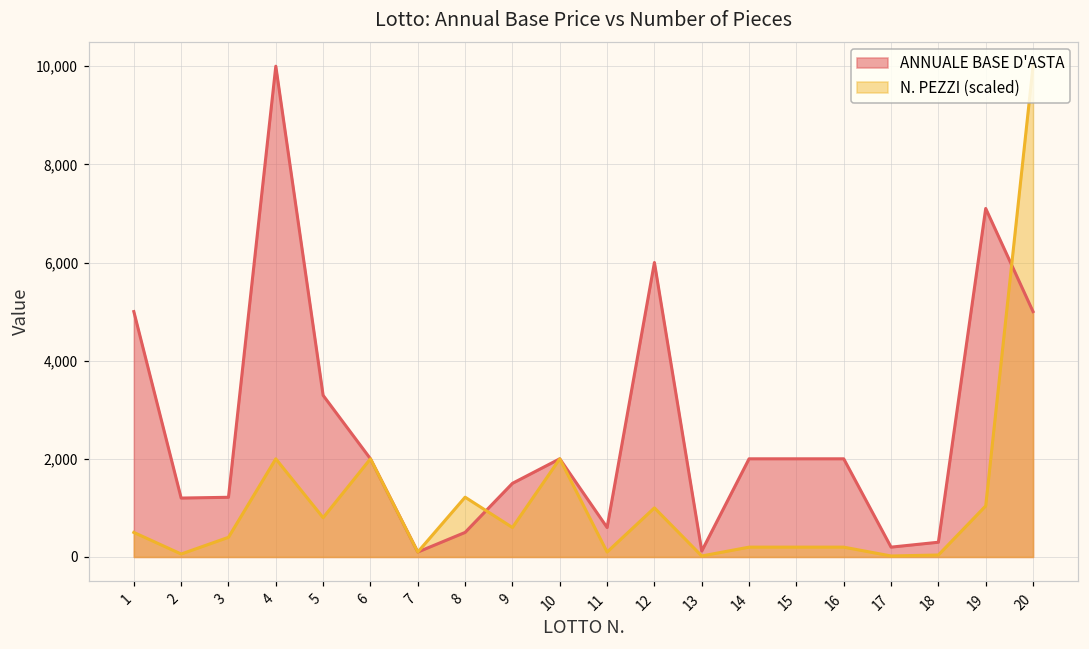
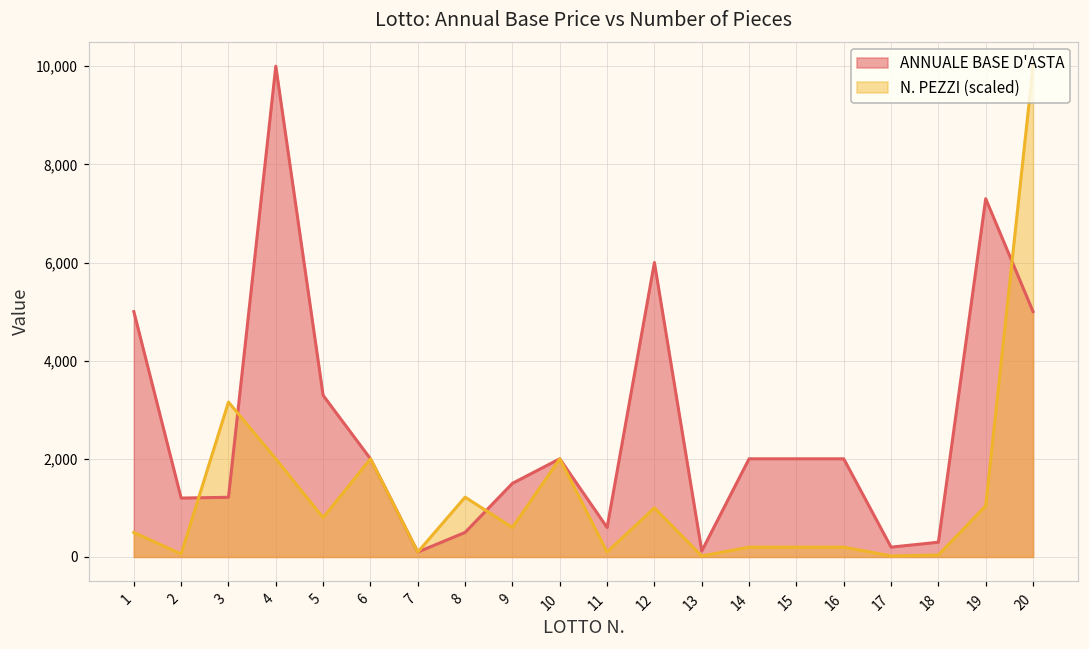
  {
    "ANNUALE BASE D'ASTA": {
      "1": "5,000",
      "2": "1,200",
      "3": "1,200",
      "4": "10,000",
      "5": "3,300",
      "8": "500",
      "9": "1,500",
      "11": "600",
      "12": "6,000",
      "13": "100",
      "14": "2,000",
      "15": "2,000",
      "16": "2,000",
      "17": "200",
      "18": "300",
-     "19": "7,100",
+     "19": "7,300",
      "20": "5,000"
    },
    "N. PEZZI (scaled)": {
      "1": "500",
      "2": "100",
-     "3": "400",
+     "3": "3,200",
      "4": "2,000",
      "5": "800",
      "8": "1,200",
      "9": "600",
      "11": "100",
      "12": "1,000",
      "13": "0",
      "14": "200",
      "15": "200",
      "16": "200",
      "17": "0",
      "18": "0",
      "19": "1,000"
    }
  }
